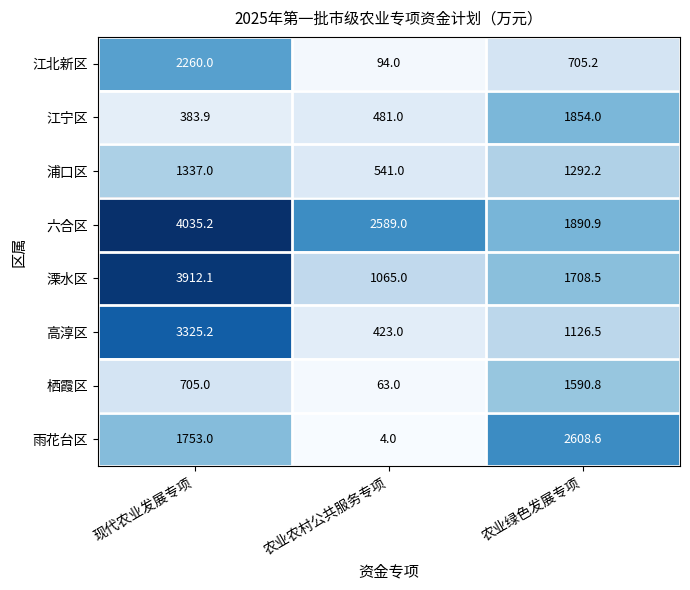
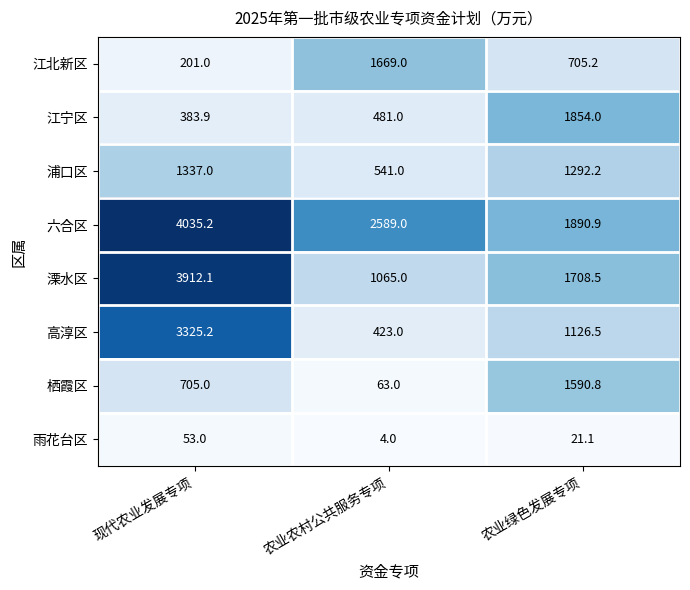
  {
    "江北新区": {
-     "现代农业发展专项": 2260.0,
-     "农业农村公共服务专项": 94.0,
+     "现代农业发展专项": 201.0,
+     "农业农村公共服务专项": 1669.0,
      "农业绿色发展专项": 705.2
    },
    "江宁区": {
      "现代农业发展专项": 383.9,
      "农业农村公共服务专项": 481.0,
      "农业绿色发展专项": 1854.0
    },
    "浦口区": {
      "现代农业发展专项": 1337.0,
      "农业农村公共服务专项": 541.0,
      "农业绿色发展专项": 1292.2
    },
    "六合区": {
      "现代农业发展专项": 4035.2,
      "农业农村公共服务专项": 2589.0,
      "农业绿色发展专项": 1890.9
    },
    "溧水区": {
      "现代农业发展专项": 3912.1,
      "农业农村公共服务专项": 1065.0,
      "农业绿色发展专项": 1708.5
    },
    "高淳区": {
      "现代农业发展专项": 3325.2,
      "农业农村公共服务专项": 423.0,
      "农业绿色发展专项": 1126.5
    },
    "栖霞区": {
      "现代农业发展专项": 705.0,
      "农业农村公共服务专项": 63.0,
      "农业绿色发展专项": 1590.8
    },
    "雨花台区": {
-     "现代农业发展专项": 1753.0,
+     "现代农业发展专项": 53.0,
      "农业农村公共服务专项": 4.0,
-     "农业绿色发展专项": 2608.6
+     "农业绿色发展专项": 21.1
    }
  }
